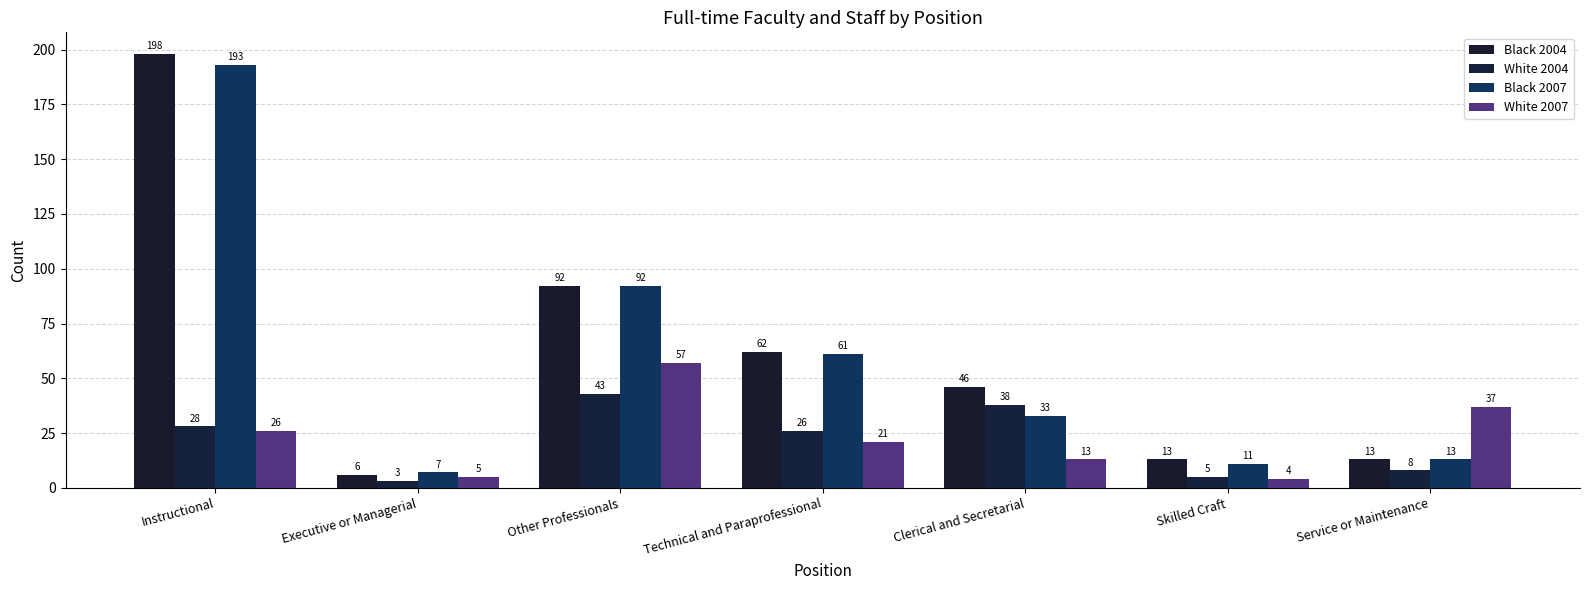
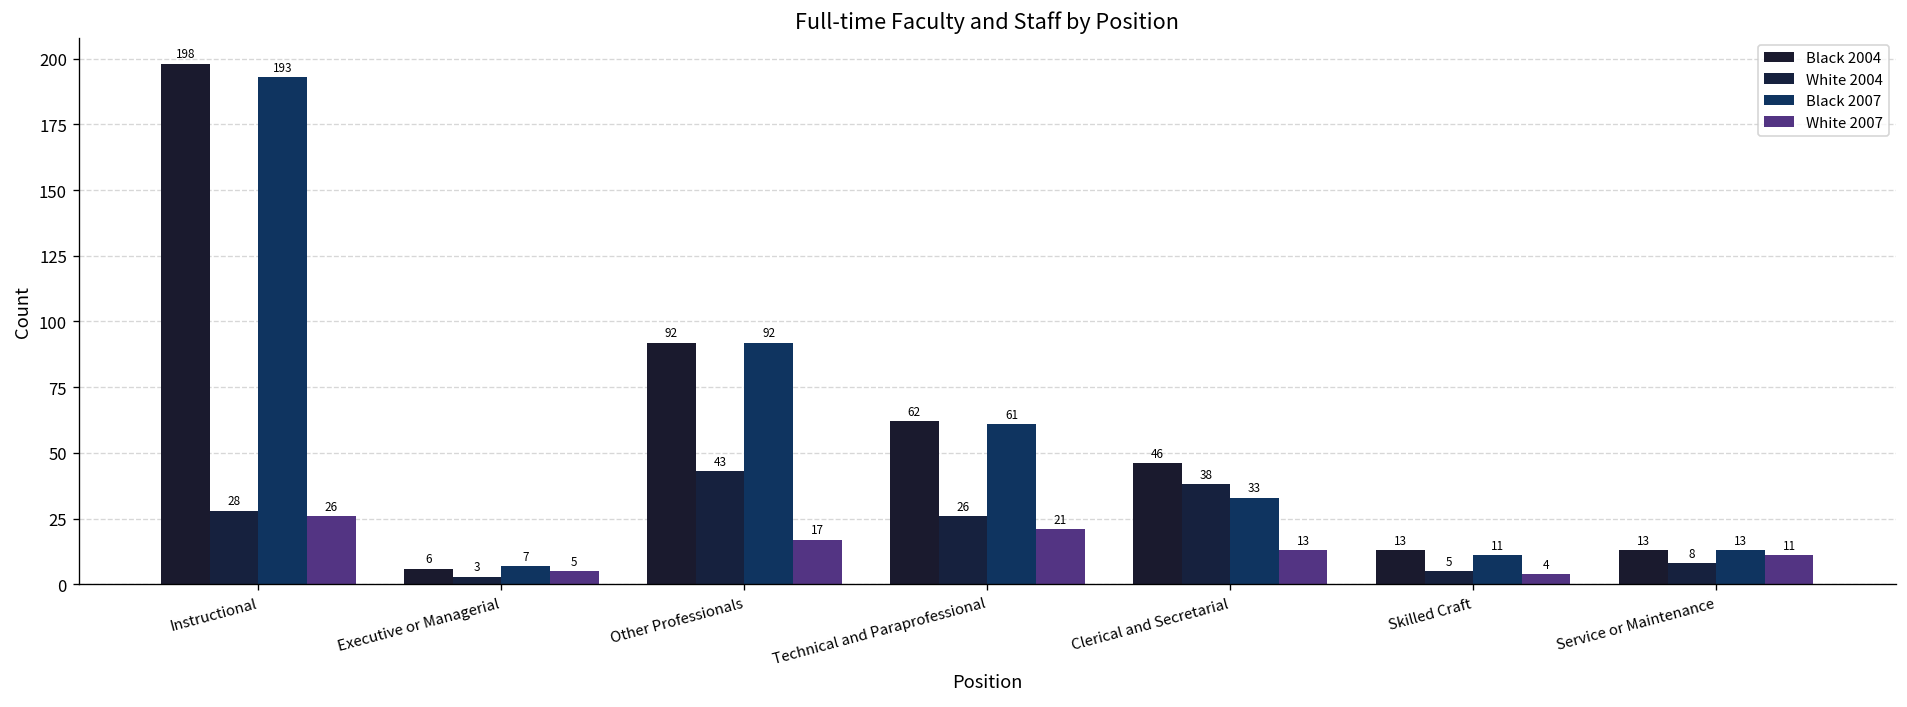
  {
    "White 2007": {
      "Instructional": 26,
      "Executive or Managerial": 5,
-     "Other Professionals": 57,
+     "Other Professionals": 17,
      "Technical and Paraprofessional": 21,
      "Clerical and Secretarial": 13,
      "Skilled Craft": 4,
-     "Service or Maintenance": 37
+     "Service or Maintenance": 11
    }
  }
